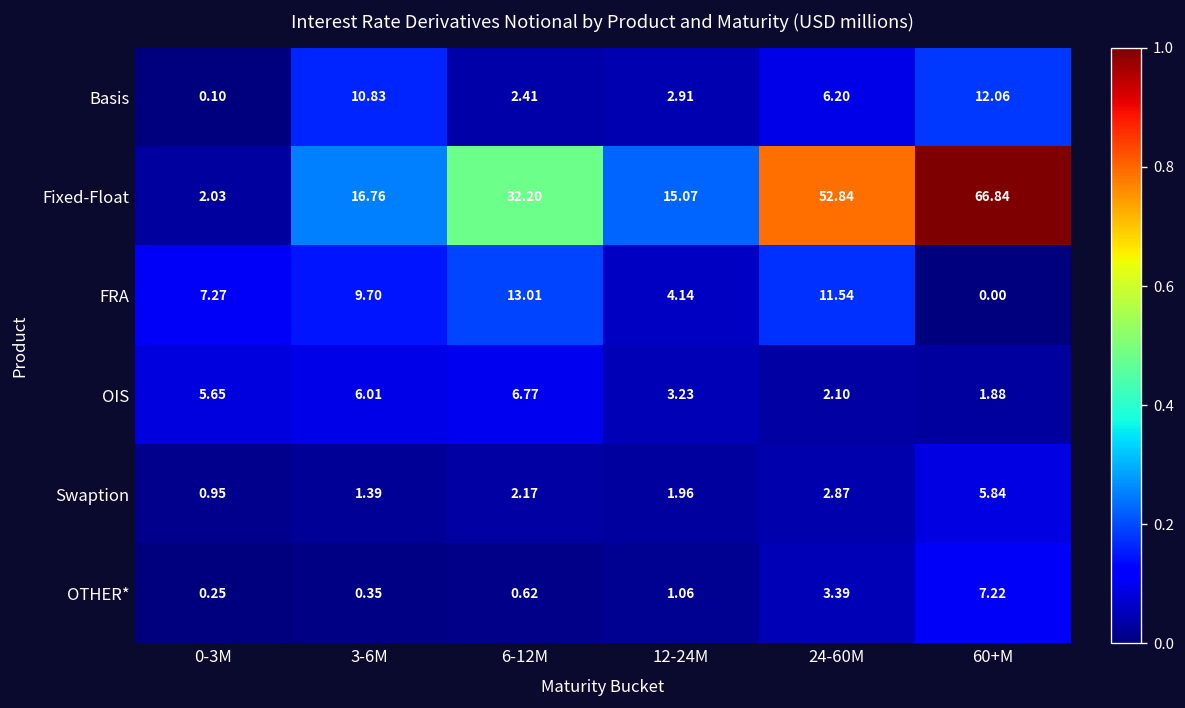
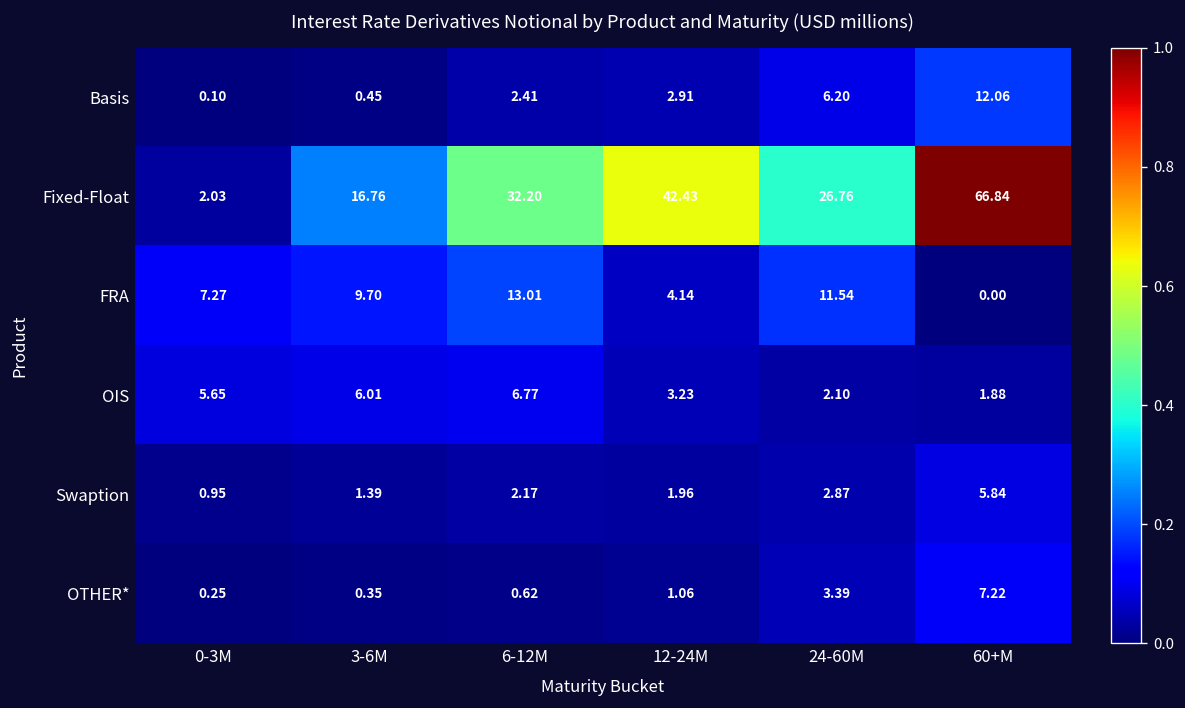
  {
    "Basis": {
      "0-3M": 0.10,
-     "3-6M": 10.83,
+     "3-6M": 0.45,
      "6-12M": 2.41,
      "12-24M": 2.91,
      "24-60M": 6.20,
      "60+M": 12.06
    },
    "Fixed-Float": {
      "0-3M": 2.03,
      "3-6M": 16.76,
      "6-12M": 32.20,
-     "12-24M": 15.07,
-     "24-60M": 52.84,
+     "12-24M": 42.43,
+     "24-60M": 26.76,
      "60+M": 66.84
    },
    "FRA": {
      "0-3M": 7.27,
      "3-6M": 9.70,
      "6-12M": 13.01,
      "12-24M": 4.14,
      "24-60M": 11.54,
      "60+M": 0.00
    },
    "OIS": {
      "0-3M": 5.65,
      "3-6M": 6.01,
      "6-12M": 6.77,
      "12-24M": 3.23,
      "24-60M": 2.10,
      "60+M": 1.88
    },
    "Swaption": {
      "0-3M": 0.95,
      "3-6M": 1.39,
      "6-12M": 2.17,
      "12-24M": 1.96,
      "24-60M": 2.87,
      "60+M": 5.84
    },
    "OTHER*": {
      "0-3M": 0.25,
      "3-6M": 0.35,
      "6-12M": 0.62,
      "12-24M": 1.06,
      "24-60M": 3.39,
      "60+M": 7.22
    }
  }
